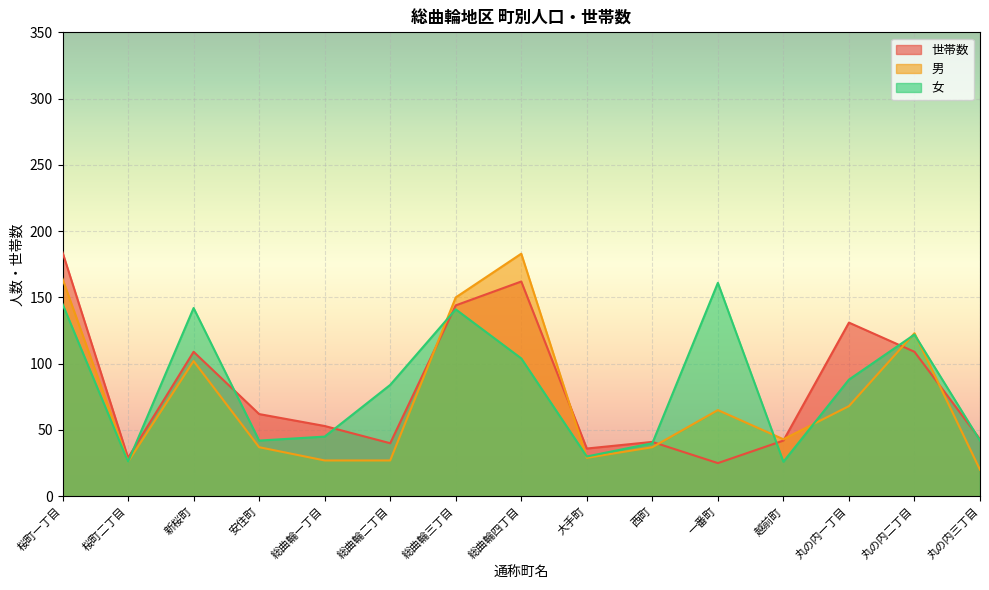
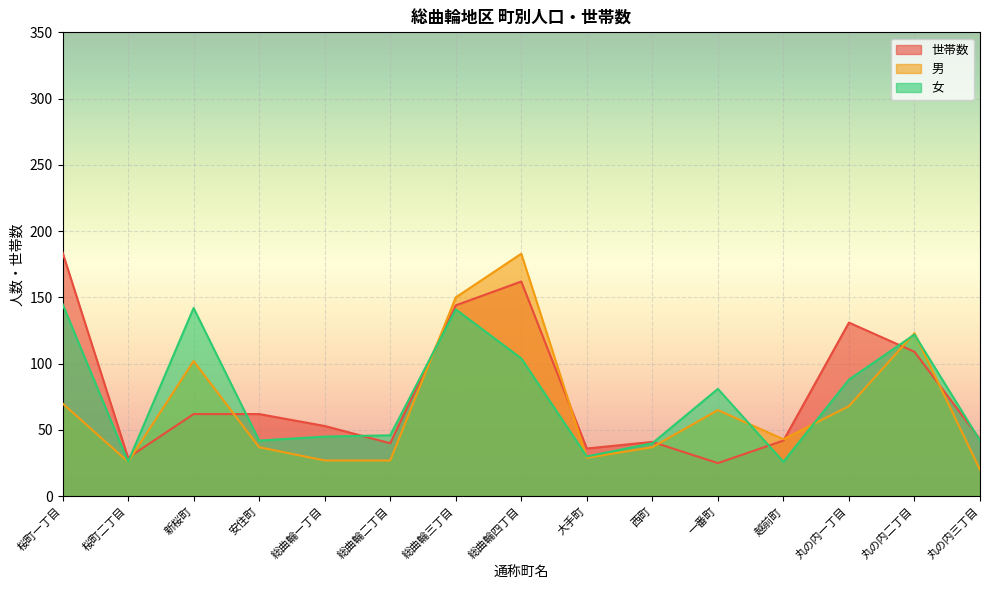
  {
    "世帯数": {
      "桜町一丁目": 184,
      "桜町二丁目": 29,
-     "新桜町": 109,
+     "新桜町": 62,
      "安住町": 62,
      "総曲輪一丁目": 53,
      "総曲輪二丁目": 40,
      "総曲輪三丁目": 144,
      "総曲輪四丁目": 162,
      "大手町": 36,
      "一番町": 25,
      "丸の内一丁目": 131,
      "丸の内二丁目": 109
    },
    "男": {
-     "桜町一丁目": 164,
+     "桜町一丁目": 70,
      "新桜町": 102,
      "安住町": 37,
      "総曲輪一丁目": 27,
      "総曲輪二丁目": 27,
      "総曲輪三丁目": 150,
      "総曲輪四丁目": 183,
      "西町": 37,
      "一番町": 65,
      "丸の内一丁目": 68,
      "丸の内三丁目": 20
    },
    "女": {
      "桜町一丁目": 145,
      "新桜町": 142,
      "安住町": 42,
      "総曲輪一丁目": 45,
-     "総曲輪二丁目": 84,
+     "総曲輪二丁目": 46,
      "総曲輪三丁目": 141,
      "総曲輪四丁目": 104,
-     "一番町": 161,
+     "一番町": 81,
      "越前町": 26,
      "丸の内一丁目": 88
    }
  }
